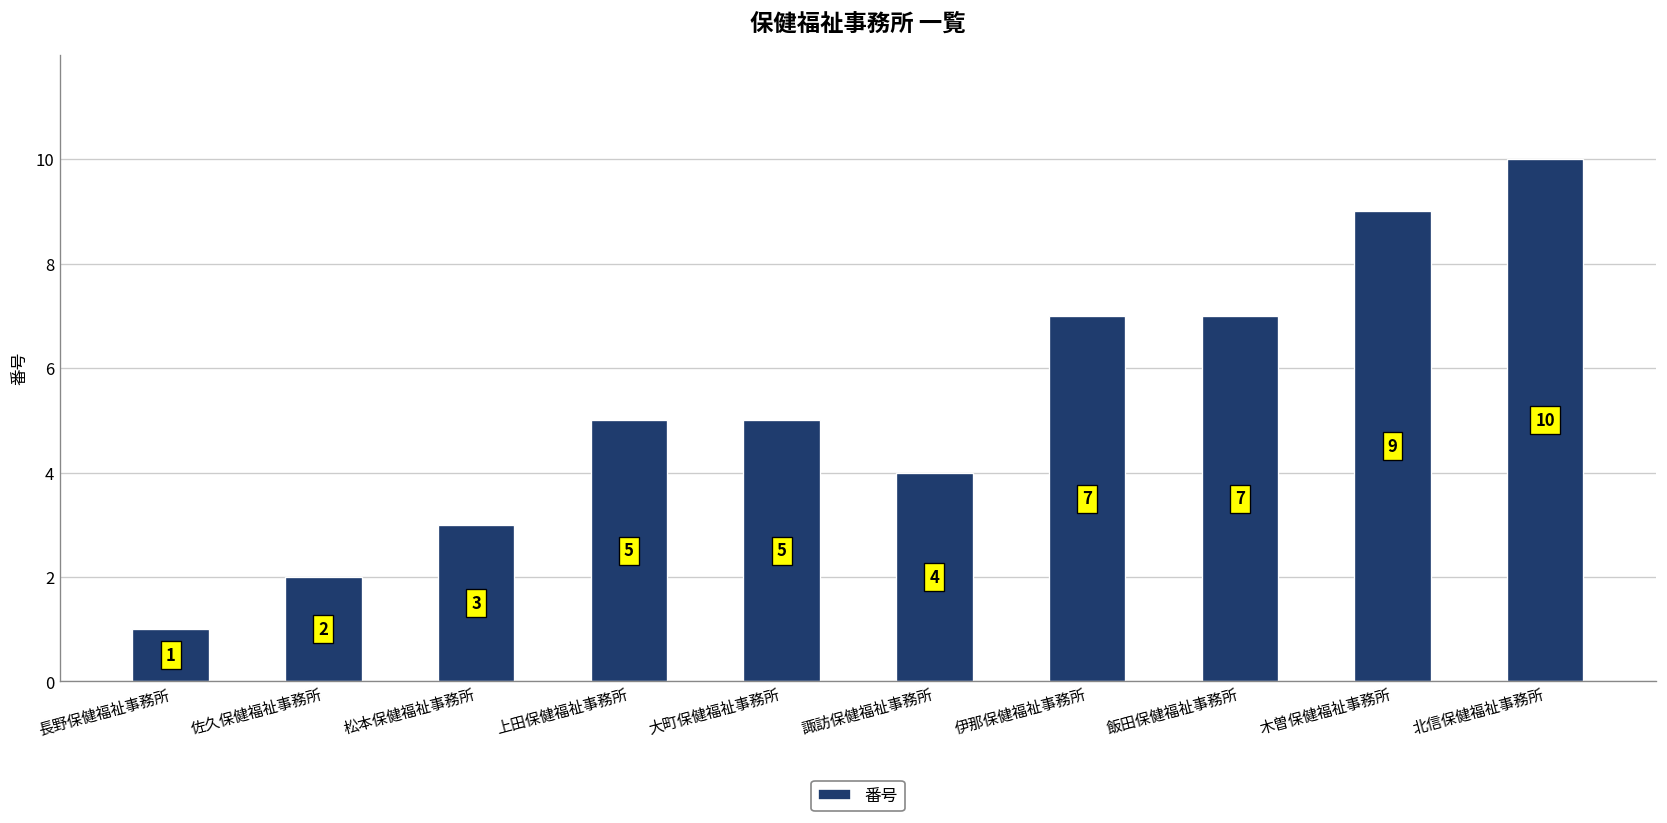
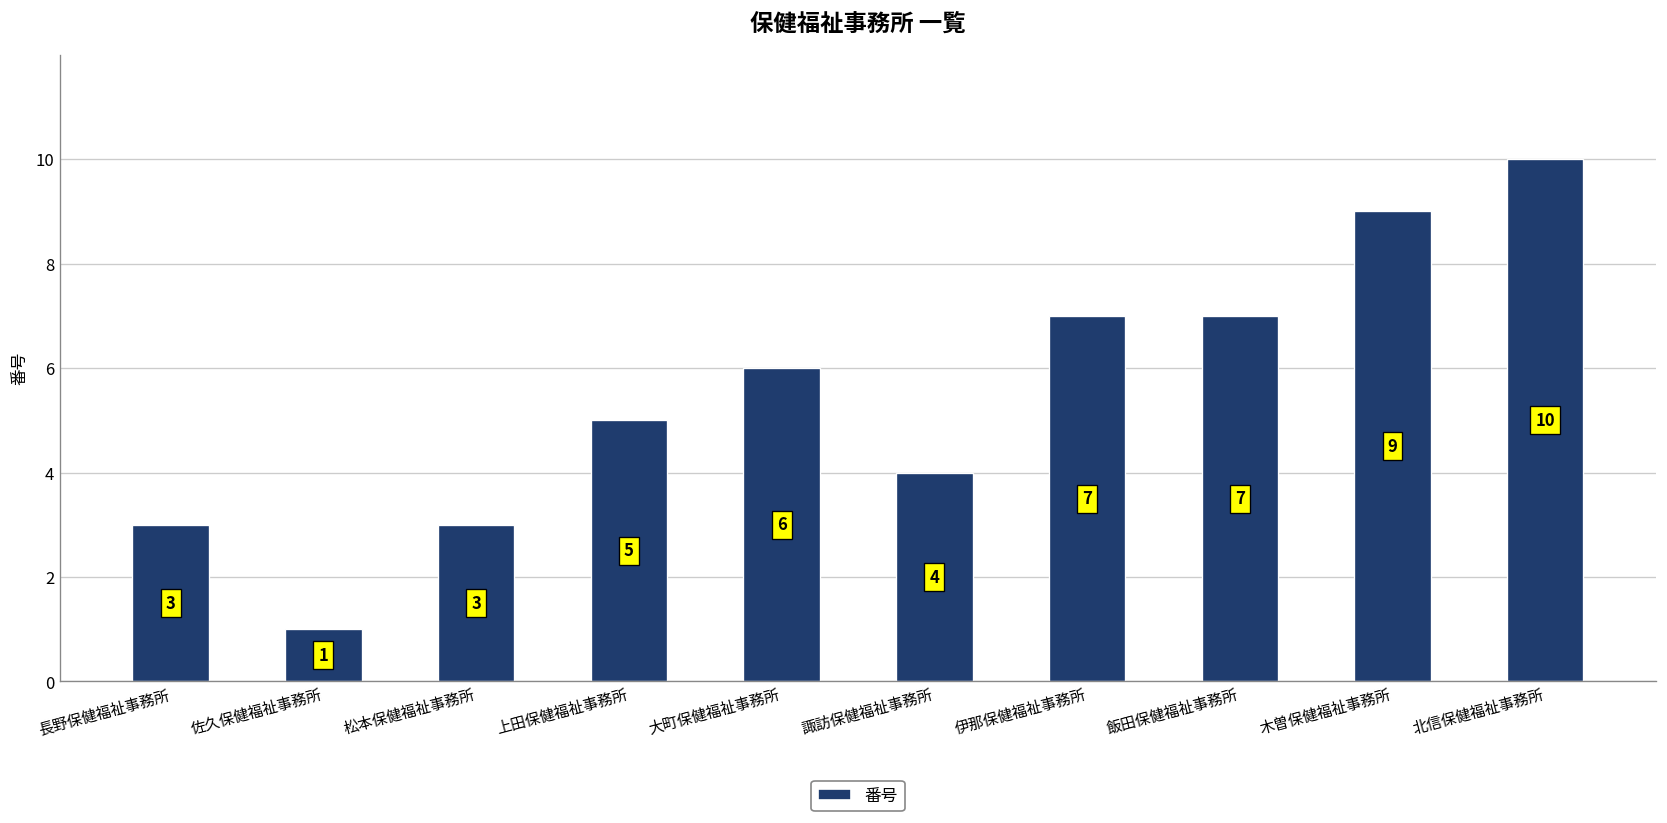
  {
-   "長野保健福祉事務所": 1,
-   "佐久保健福祉事務所": 2,
-   "大町保健福祉事務所": 5
+   "長野保健福祉事務所": 3,
+   "佐久保健福祉事務所": 1,
+   "大町保健福祉事務所": 6
  }
